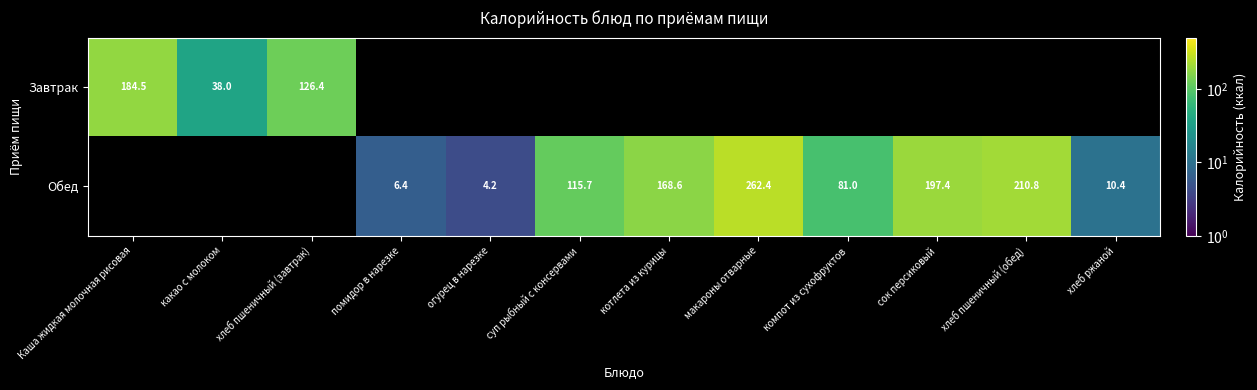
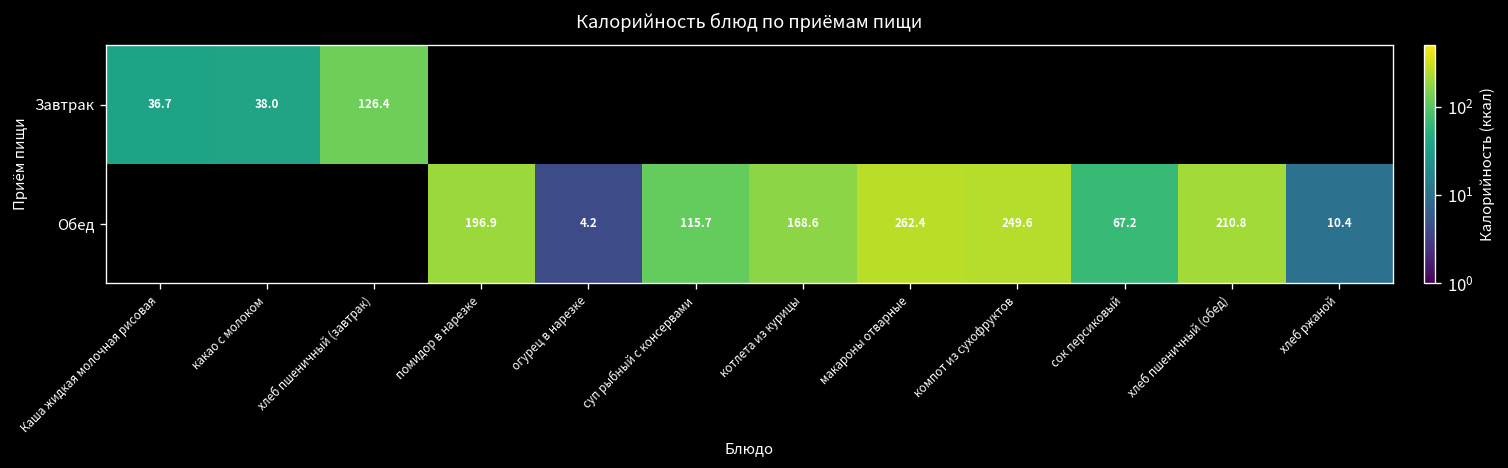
  {
    "Завтрак": {
-     "Каша жидкая молочная рисовая": 184.5,
+     "Каша жидкая молочная рисовая": 36.7,
      "какао с молоком": 38.0,
      "хлеб пшеничный (завтрак)": 126.4
    },
    "Обед": {
-     "помидор в нарезке": 6.4,
+     "помидор в нарезке": 196.9,
      "огурец в нарезке": 4.2,
      "суп рыбный с консервами": 115.7,
      "котлета из курицы": 168.6,
      "макароны отварные": 262.4,
-     "компот из сухофруктов": 81.0,
-     "сок персиковый": 197.4,
+     "компот из сухофруктов": 249.6,
+     "сок персиковый": 67.2,
      "хлеб пшеничный (обед)": 210.8,
      "хлеб ржаной": 10.4
    }
  }
